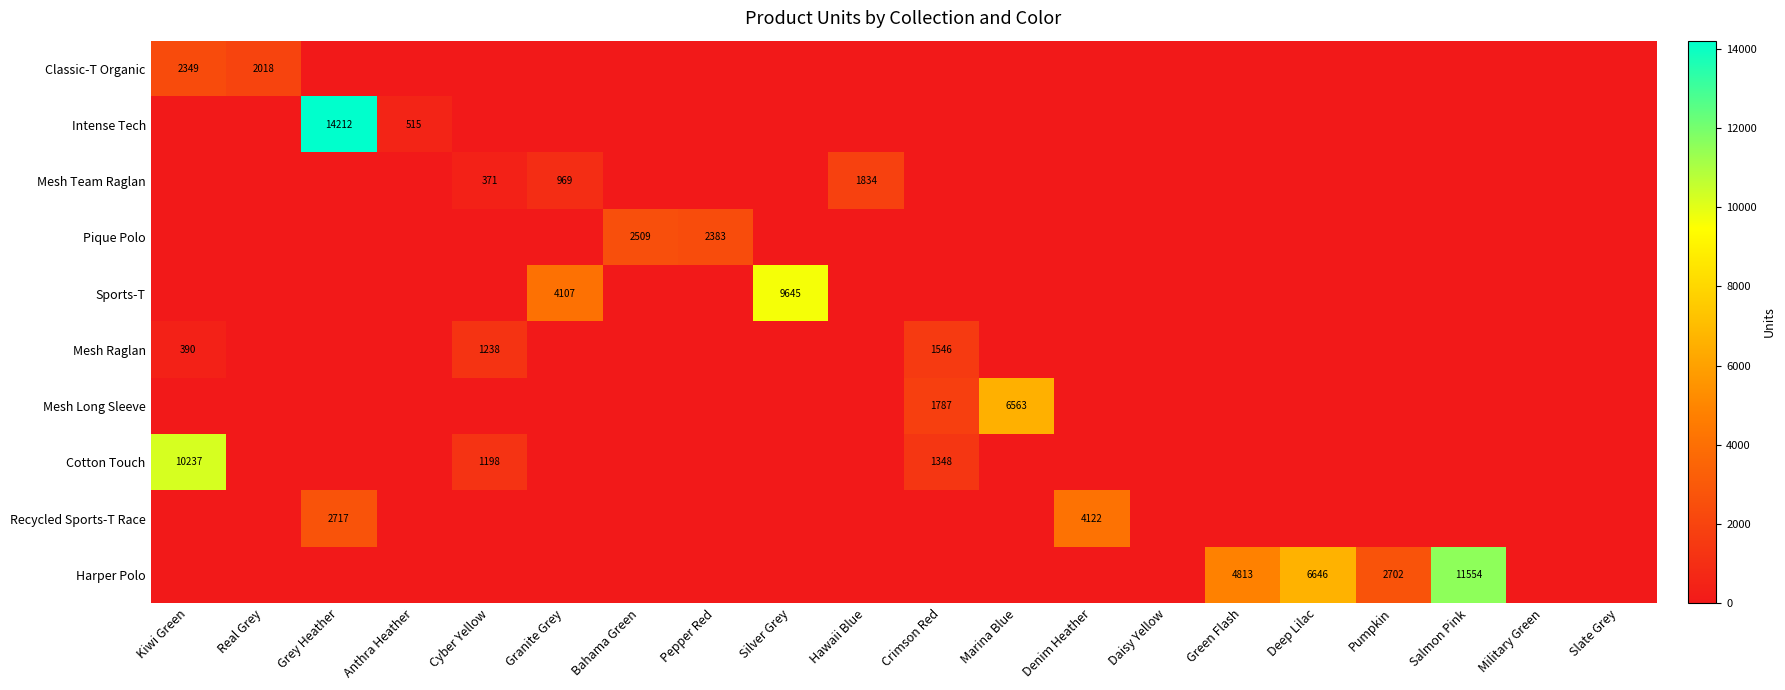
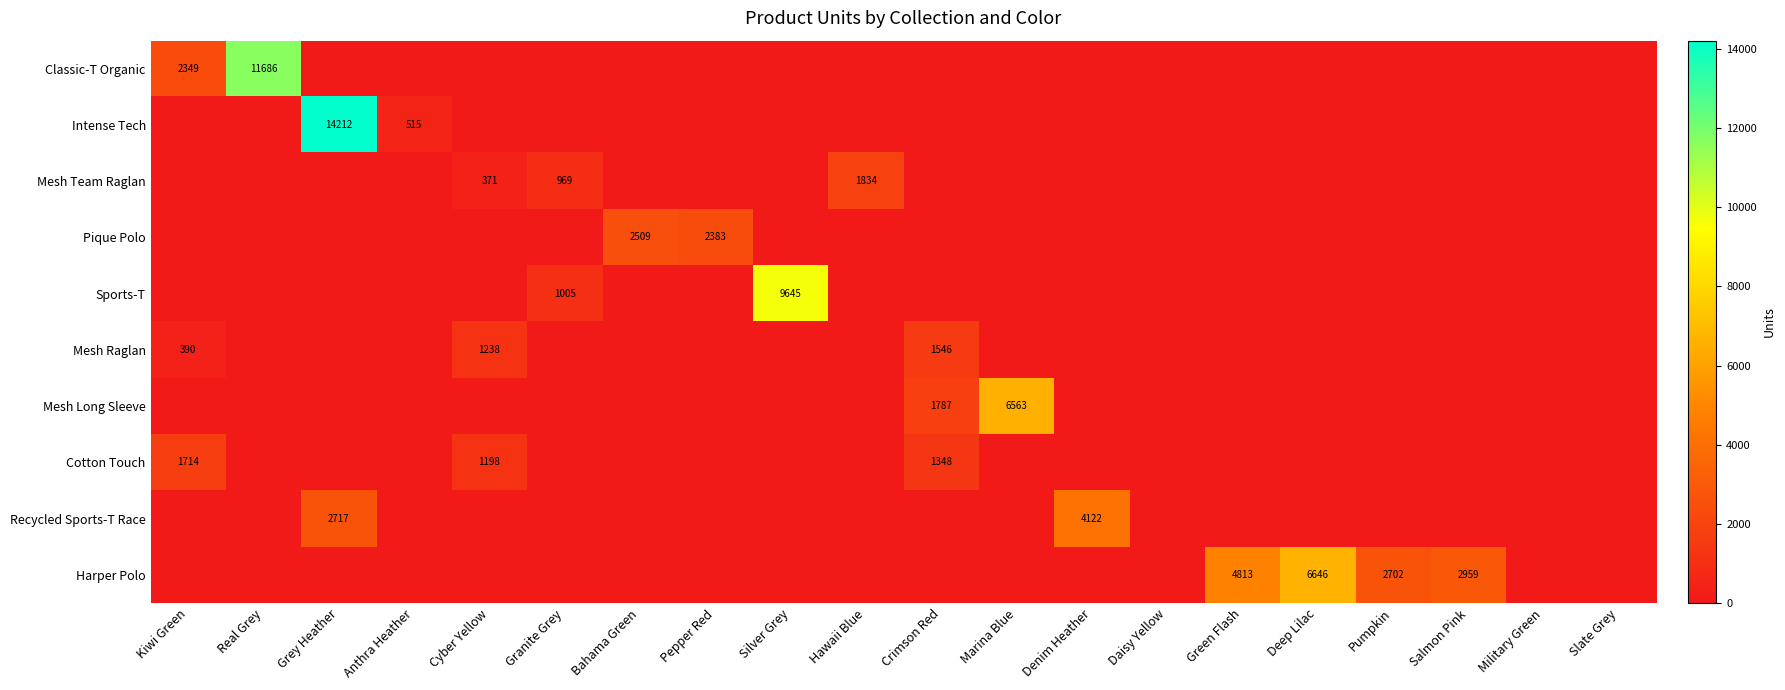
  {
    "Classic-T Organic": {
      "Kiwi Green": 2349,
-     "Real Grey": 2018
+     "Real Grey": 11686
    },
    "Intense Tech": {
      "Grey Heather": 14212,
      "Anthra Heather": 515
    },
    "Mesh Team Raglan": {
      "Cyber Yellow": 371,
      "Granite Grey": 969,
      "Hawaii Blue": 1834
    },
    "Pique Polo": {
      "Bahama Green": 2509,
      "Pepper Red": 2383
    },
    "Sports-T": {
-     "Granite Grey": 4107,
+     "Granite Grey": 1005,
      "Silver Grey": 9645
    },
    "Mesh Raglan": {
      "Kiwi Green": 390,
      "Cyber Yellow": 1238,
      "Crimson Red": 1546
    },
    "Mesh Long Sleeve": {
      "Crimson Red": 1787,
      "Marina Blue": 6563
    },
    "Cotton Touch": {
-     "Kiwi Green": 10237,
+     "Kiwi Green": 1714,
      "Cyber Yellow": 1198,
      "Crimson Red": 1348
    },
    "Recycled Sports-T Race": {
      "Grey Heather": 2717,
      "Denim Heather": 4122
    },
    "Harper Polo": {
      "Green Flash": 4813,
      "Deep Lilac": 6646,
      "Pumpkin": 2702,
-     "Salmon Pink": 11554
+     "Salmon Pink": 2959
    }
  }
